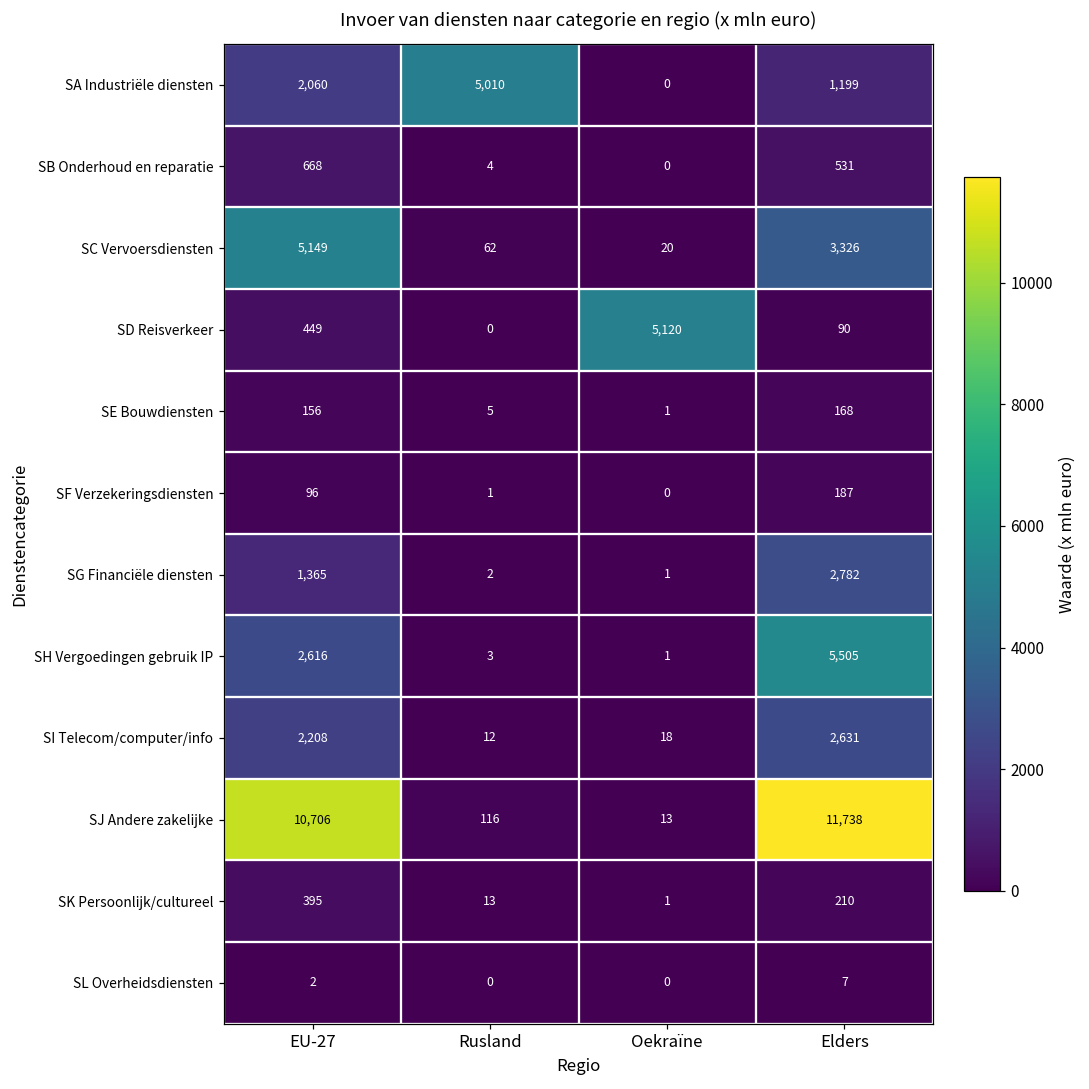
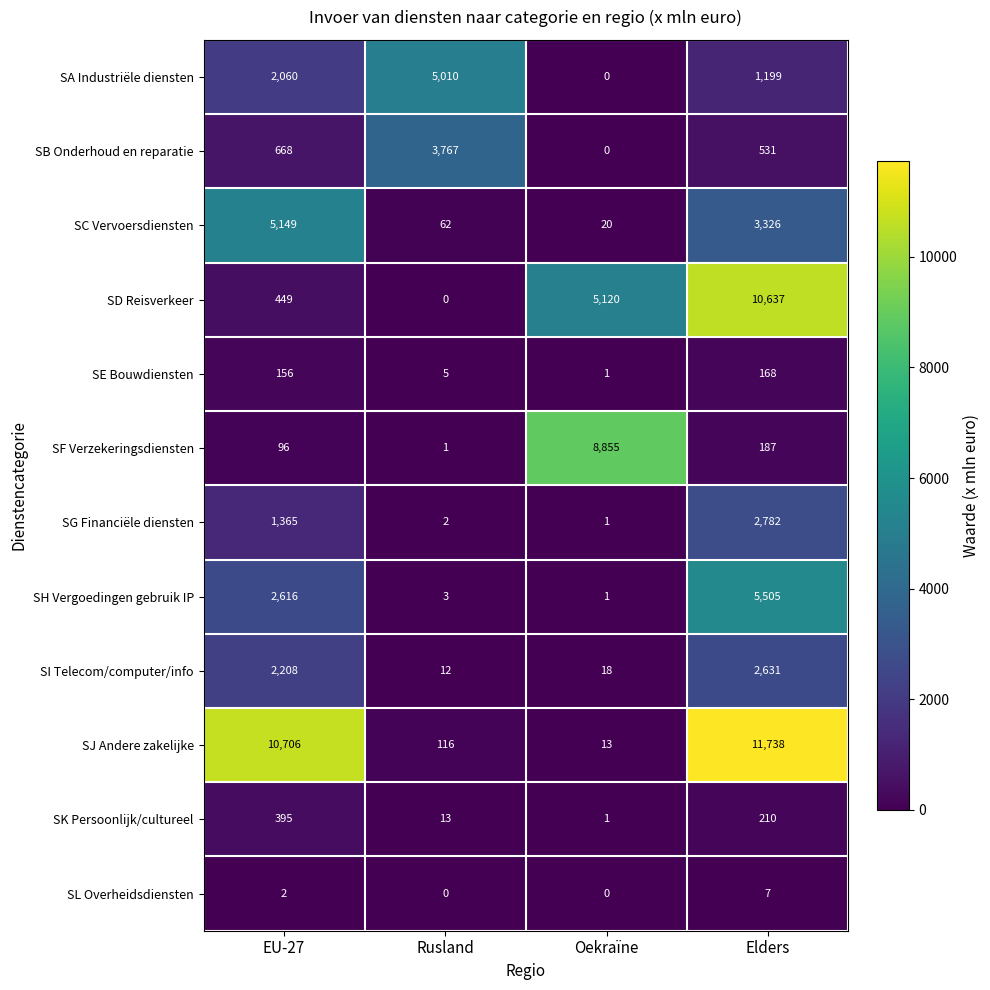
  {
    "SA Industriële diensten": {
      "EU-27": "2,060",
      "Rusland": "5,010",
      "Oekraïne": "0",
      "Elders": "1,199"
    },
    "SB Onderhoud en reparatie": {
      "EU-27": "668",
-     "Rusland": "4",
+     "Rusland": "3,767",
      "Oekraïne": "0",
      "Elders": "531"
    },
    "SC Vervoersdiensten": {
      "EU-27": "5,149",
      "Rusland": "62",
      "Oekraïne": "20",
      "Elders": "3,326"
    },
    "SD Reisverkeer": {
      "EU-27": "449",
      "Rusland": "0",
      "Oekraïne": "5,120",
-     "Elders": "90"
+     "Elders": "10,637"
    },
    "SE Bouwdiensten": {
      "EU-27": "156",
      "Rusland": "5",
      "Oekraïne": "1",
      "Elders": "168"
    },
    "SF Verzekeringsdiensten": {
      "EU-27": "96",
      "Rusland": "1",
-     "Oekraïne": "0",
+     "Oekraïne": "8,855",
      "Elders": "187"
    },
    "SG Financiële diensten": {
      "EU-27": "1,365",
      "Rusland": "2",
      "Oekraïne": "1",
      "Elders": "2,782"
    },
    "SH Vergoedingen gebruik IP": {
      "EU-27": "2,616",
      "Rusland": "3",
      "Oekraïne": "1",
      "Elders": "5,505"
    },
    "SI Telecom/computer/info": {
      "EU-27": "2,208",
      "Rusland": "12",
      "Oekraïne": "18",
      "Elders": "2,631"
    },
    "SJ Andere zakelijke": {
      "EU-27": "10,706",
      "Rusland": "116",
      "Oekraïne": "13",
      "Elders": "11,738"
    },
    "SK Persoonlijk/cultureel": {
      "EU-27": "395",
      "Rusland": "13",
      "Oekraïne": "1",
      "Elders": "210"
    },
    "SL Overheidsdiensten": {
      "EU-27": "2",
      "Rusland": "0",
      "Oekraïne": "0",
      "Elders": "7"
    }
  }
